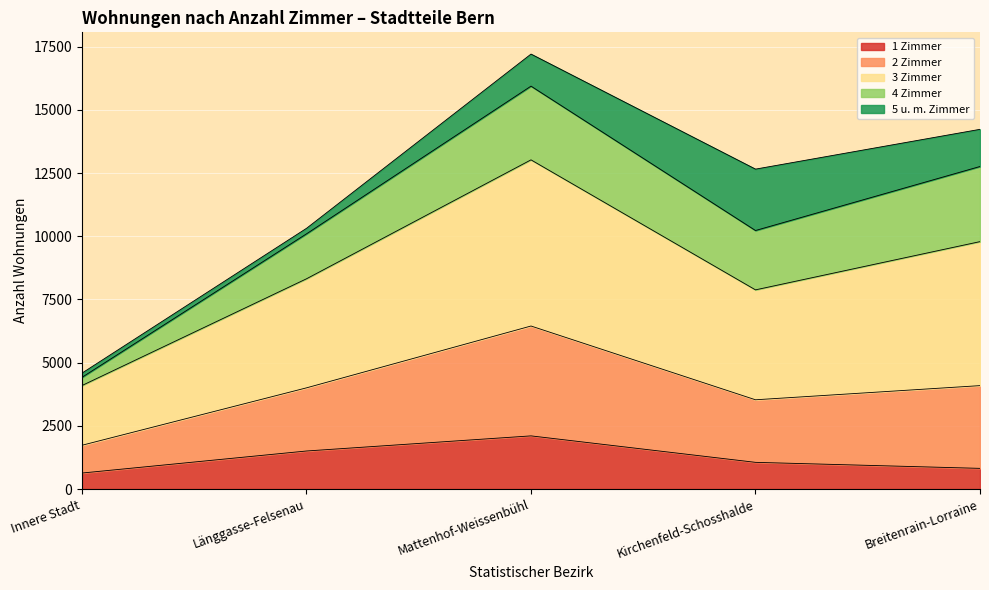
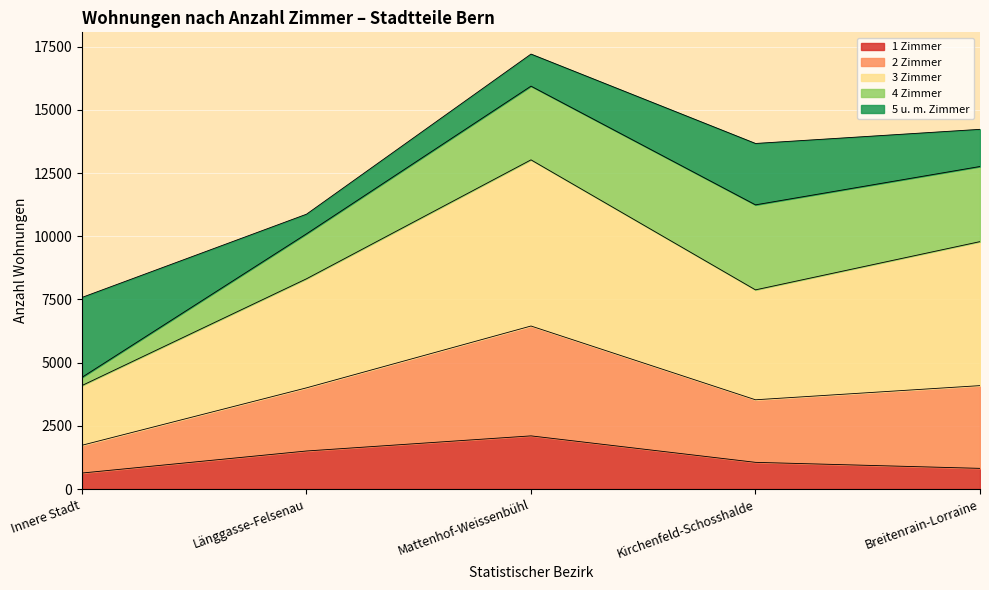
  {
    "1 Zimmer": {
      "Innere Stadt": 600,
      "Länggasse-Felsenau": 1500,
      "Mattenhof-Weissenbühl": 2100,
      "Kirchenfeld-Schosshalde": 1100,
      "Breitenrain-Lorraine": 800
    },
    "2 Zimmer": {
      "Innere Stadt": 1100,
      "Länggasse-Felsenau": 2500,
      "Mattenhof-Weissenbühl": 4300,
      "Kirchenfeld-Schosshalde": 2500,
      "Breitenrain-Lorraine": 3300
    },
    "3 Zimmer": {
      "Innere Stadt": 2400,
      "Länggasse-Felsenau": 4300,
      "Mattenhof-Weissenbühl": 6600,
      "Kirchenfeld-Schosshalde": 4300,
      "Breitenrain-Lorraine": 5700
    },
    "4 Zimmer": {
      "Innere Stadt": 300,
      "Länggasse-Felsenau": 1800,
      "Mattenhof-Weissenbühl": 2900,
-     "Kirchenfeld-Schosshalde": 2300,
+     "Kirchenfeld-Schosshalde": 3400,
      "Breitenrain-Lorraine": 3000
    },
    "5 u. m. Zimmer": {
-     "Innere Stadt": 200,
-     "Länggasse-Felsenau": 200,
+     "Innere Stadt": 3200,
+     "Länggasse-Felsenau": 800,
      "Mattenhof-Weissenbühl": 1300,
      "Kirchenfeld-Schosshalde": 2400,
      "Breitenrain-Lorraine": 1500
    }
  }
